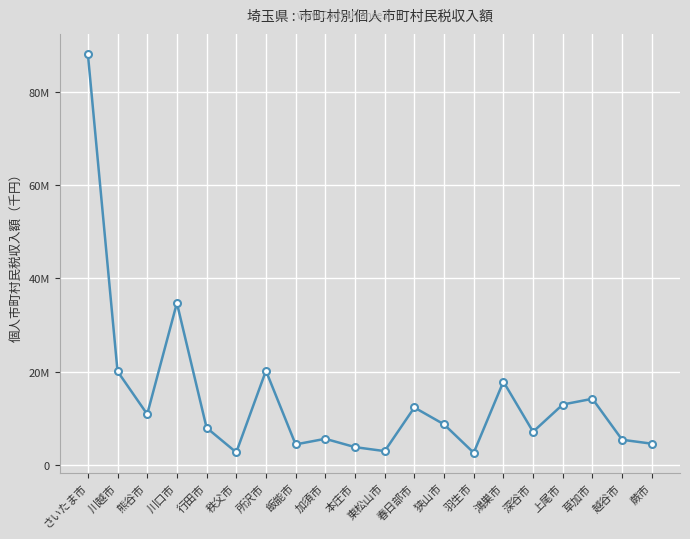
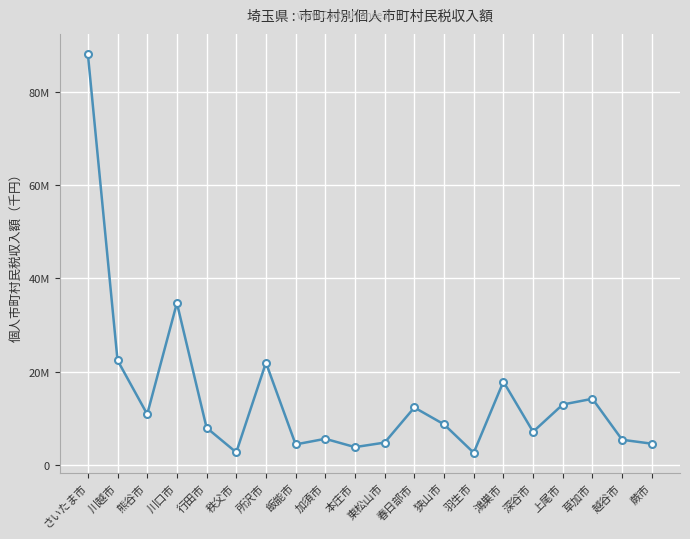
  {
    "さいたま市": 88000000,
-   "川越市": 20000000,
+   "川越市": 22000000,
    "熊谷市": 11000000,
    "川口市": 35000000,
    "行田市": 8000000,
    "秩父市": 3000000,
-   "所沢市": 20000000,
+   "所沢市": 22000000,
    "飯能市": 4000000,
    "加須市": 6000000,
    "本庄市": 4000000,
-   "東松山市": 3000000,
+   "東松山市": 5000000,
    "春日部市": 12000000,
    "狭山市": 9000000,
    "羽生市": 3000000,
    "鴻巣市": 18000000,
    "深谷市": 7000000,
    "上尾市": 13000000,
    "草加市": 14000000,
    "越谷市": 5000000,
    "蕨市": 5000000
  }
